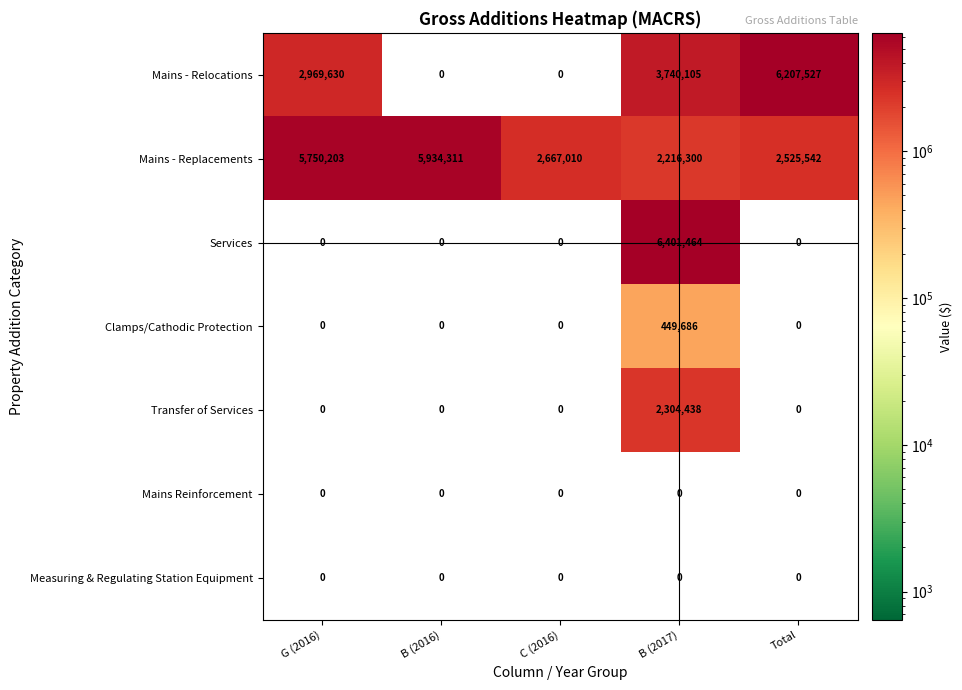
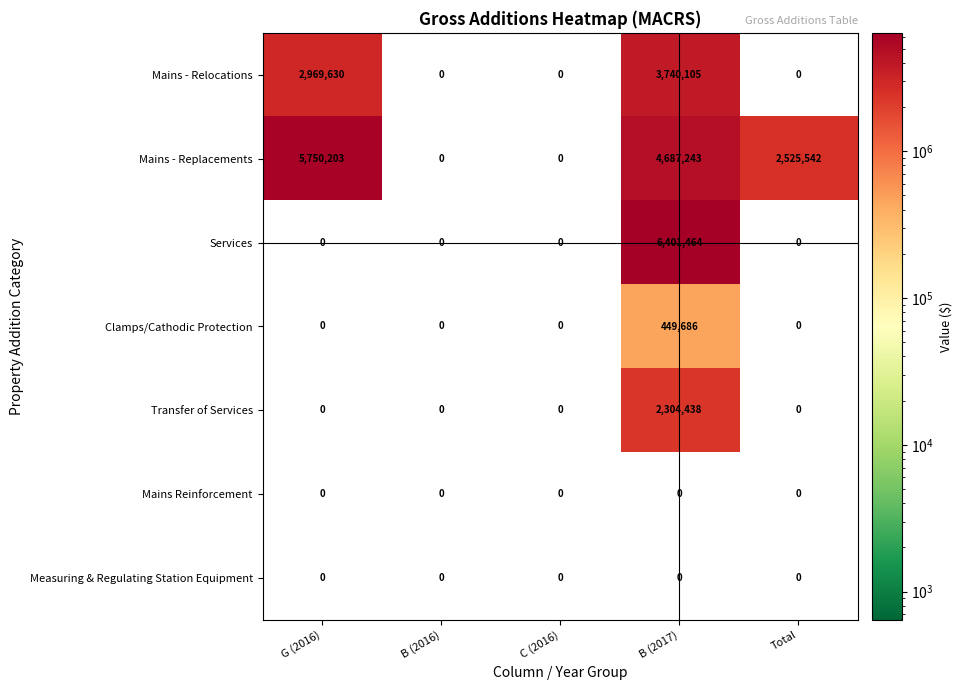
  {
    "Mains - Relocations": {
      "G (2016)": "2,969,630",
      "B (2016)": "0",
      "C (2016)": "0",
      "B (2017)": "3,740,105",
-     "Total": "6,207,527"
+     "Total": "0"
    },
    "Mains - Replacements": {
      "G (2016)": "5,750,203",
-     "B (2016)": "5,934,311",
-     "C (2016)": "2,667,010",
-     "B (2017)": "2,216,300",
+     "B (2016)": "0",
+     "C (2016)": "0",
+     "B (2017)": "4,687,243",
      "Total": "2,525,542"
    },
    "Services": {
      "G (2016)": "0",
      "B (2016)": "0",
      "C (2016)": "0",
      "B (2017)": "6,401,464",
      "Total": "0"
    },
    "Clamps/Cathodic Protection": {
      "G (2016)": "0",
      "B (2016)": "0",
      "C (2016)": "0",
      "B (2017)": "449,686",
      "Total": "0"
    },
    "Transfer of Services": {
      "G (2016)": "0",
      "B (2016)": "0",
      "C (2016)": "0",
      "B (2017)": "2,304,438",
      "Total": "0"
    },
    "Mains Reinforcement": {
      "G (2016)": "0",
      "B (2016)": "0",
      "C (2016)": "0",
      "B (2017)": "0",
      "Total": "0"
    },
    "Measuring & Regulating Station Equipment": {
      "G (2016)": "0",
      "B (2016)": "0",
      "C (2016)": "0",
      "B (2017)": "0",
      "Total": "0"
    }
  }
